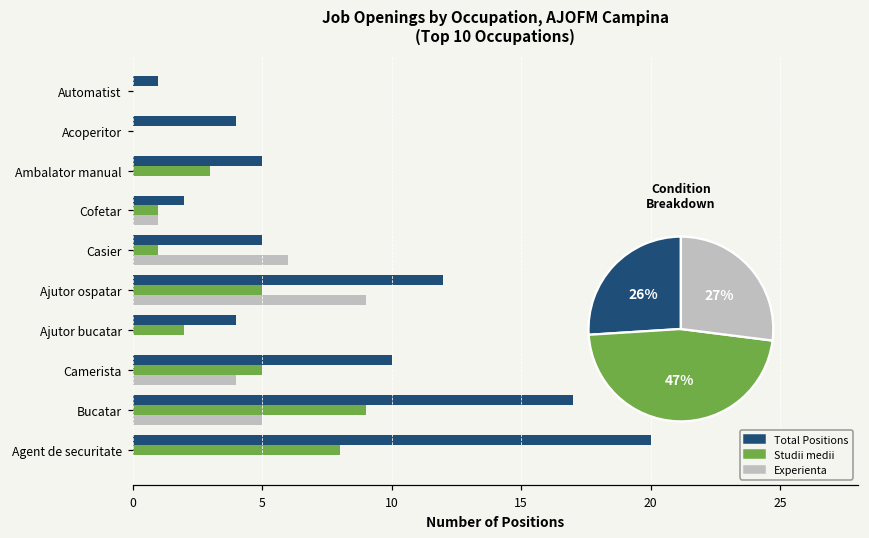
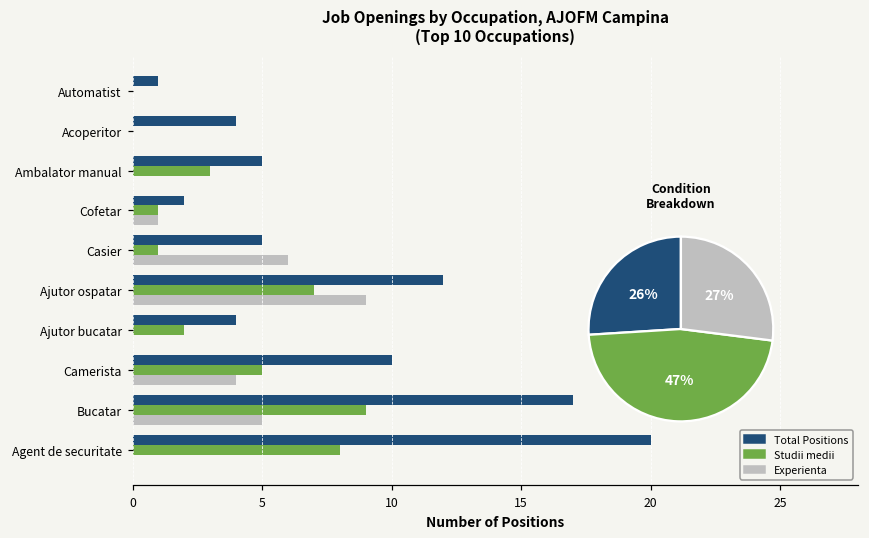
  {
    "Job Openings by Occupation, AJOFM Campina (Top 10 Occupations)": {
      "Total Positions": {
        "Automatist": 1,
        "Acoperitor": 4,
        "Ambalator manual": 5,
        "Cofetar": 2,
        "Casier": 5,
        "Ajutor ospatar": 12,
        "Ajutor bucatar": 4,
        "Camerista": 10,
        "Bucatar": 17,
        "Agent de securitate": 20
      },
      "Studii medii": {
        "Automatist": 0,
        "Acoperitor": 0,
        "Ambalator manual": 3,
        "Cofetar": 1,
        "Casier": 1,
-       "Ajutor ospatar": 5,
+       "Ajutor ospatar": 7,
        "Ajutor bucatar": 2,
        "Camerista": 5,
        "Bucatar": 9,
        "Agent de securitate": 8
      },
      "Experienta": {
        "Automatist": 0,
        "Acoperitor": 0,
        "Ambalator manual": 0,
        "Cofetar": 1,
        "Casier": 6,
        "Ajutor ospatar": 9,
        "Ajutor bucatar": 0,
        "Camerista": 4,
        "Bucatar": 5,
        "Agent de securitate": 0
      }
    }
  }
